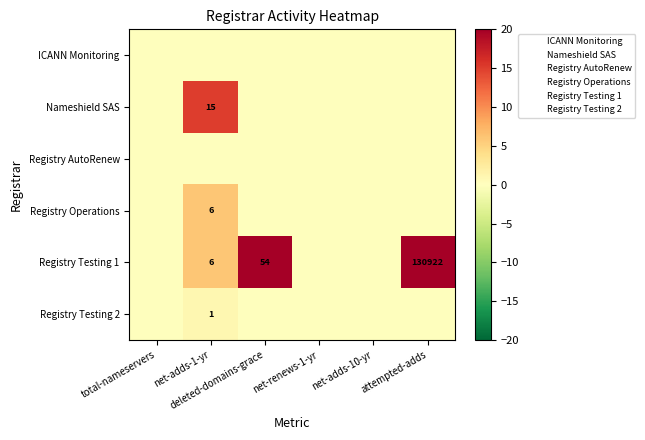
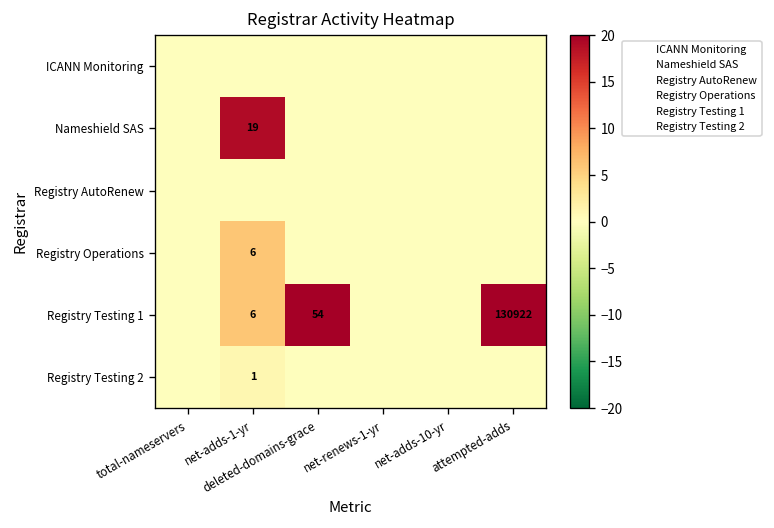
  {
    "Nameshield SAS": {
-     "net-adds-1-yr": 15
+     "net-adds-1-yr": 19
    },
    "Registry Operations": {
      "net-adds-1-yr": 6
    },
    "Registry Testing 1": {
      "net-adds-1-yr": 6,
      "deleted-domains-grace": 54,
      "attempted-adds": 130922
    },
    "Registry Testing 2": {
      "net-adds-1-yr": 1
    }
  }
